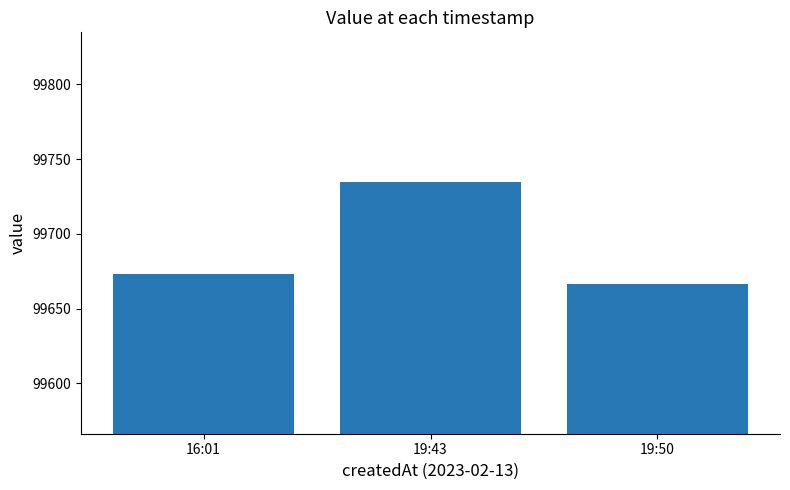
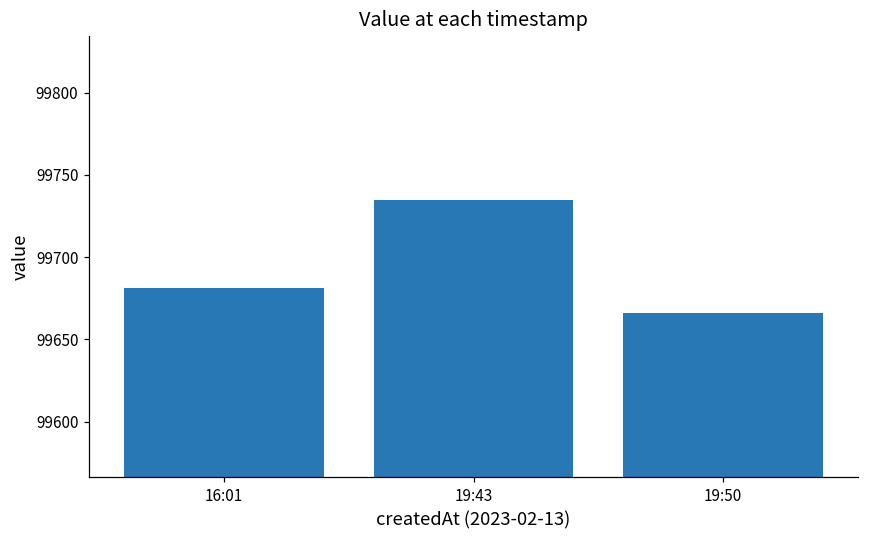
  {
-   "16:01": 99673,
+   "16:01": 99681,
    "19:43": 99735,
    "19:50": 99666
  }
